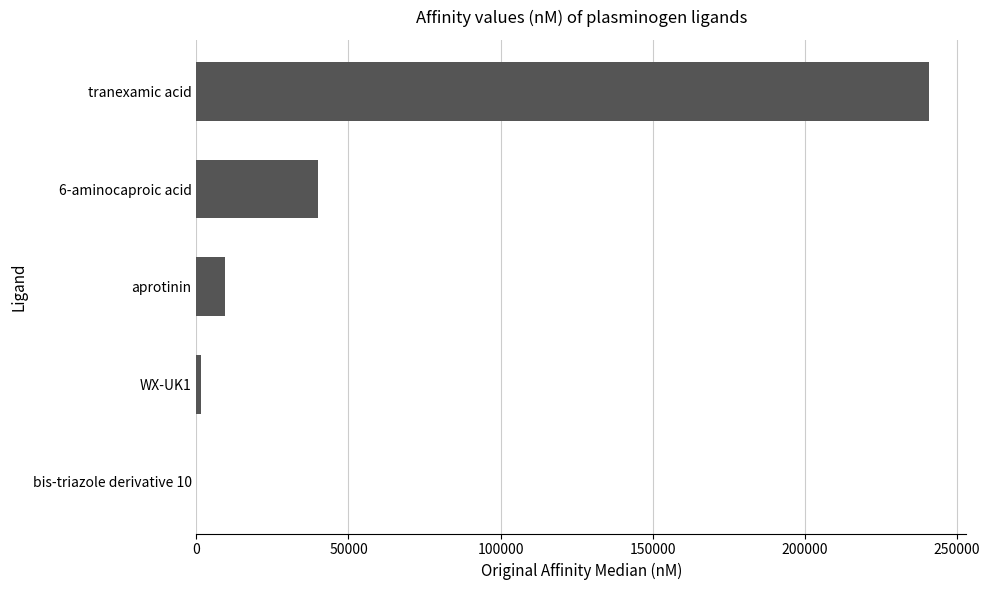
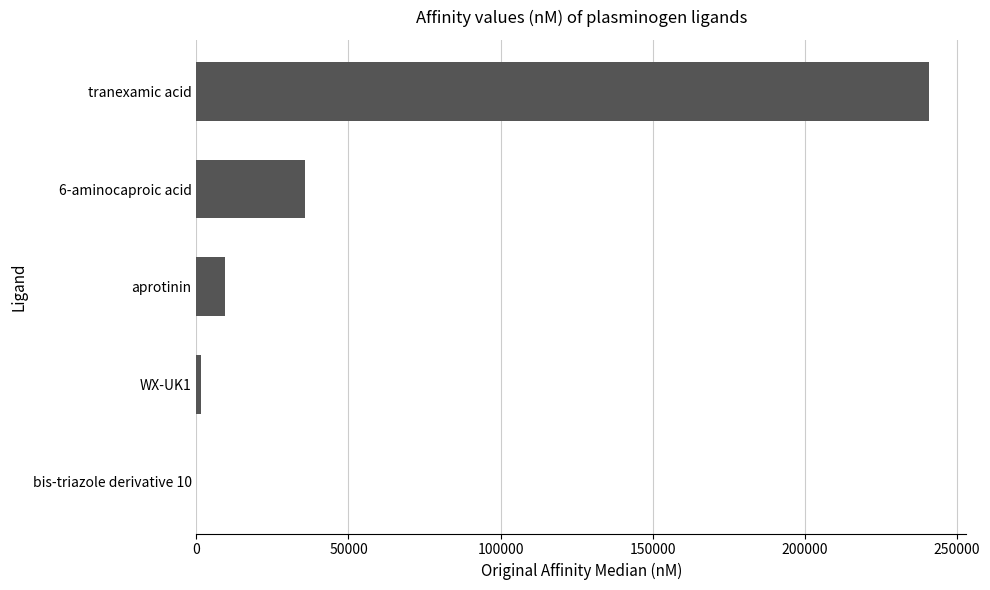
  {
    "tranexamic acid": 241000,
-   "6-aminocaproic acid": 40000,
+   "6-aminocaproic acid": 36000,
    "aprotinin": 9000,
    "WX-UK1": 1000
  }
